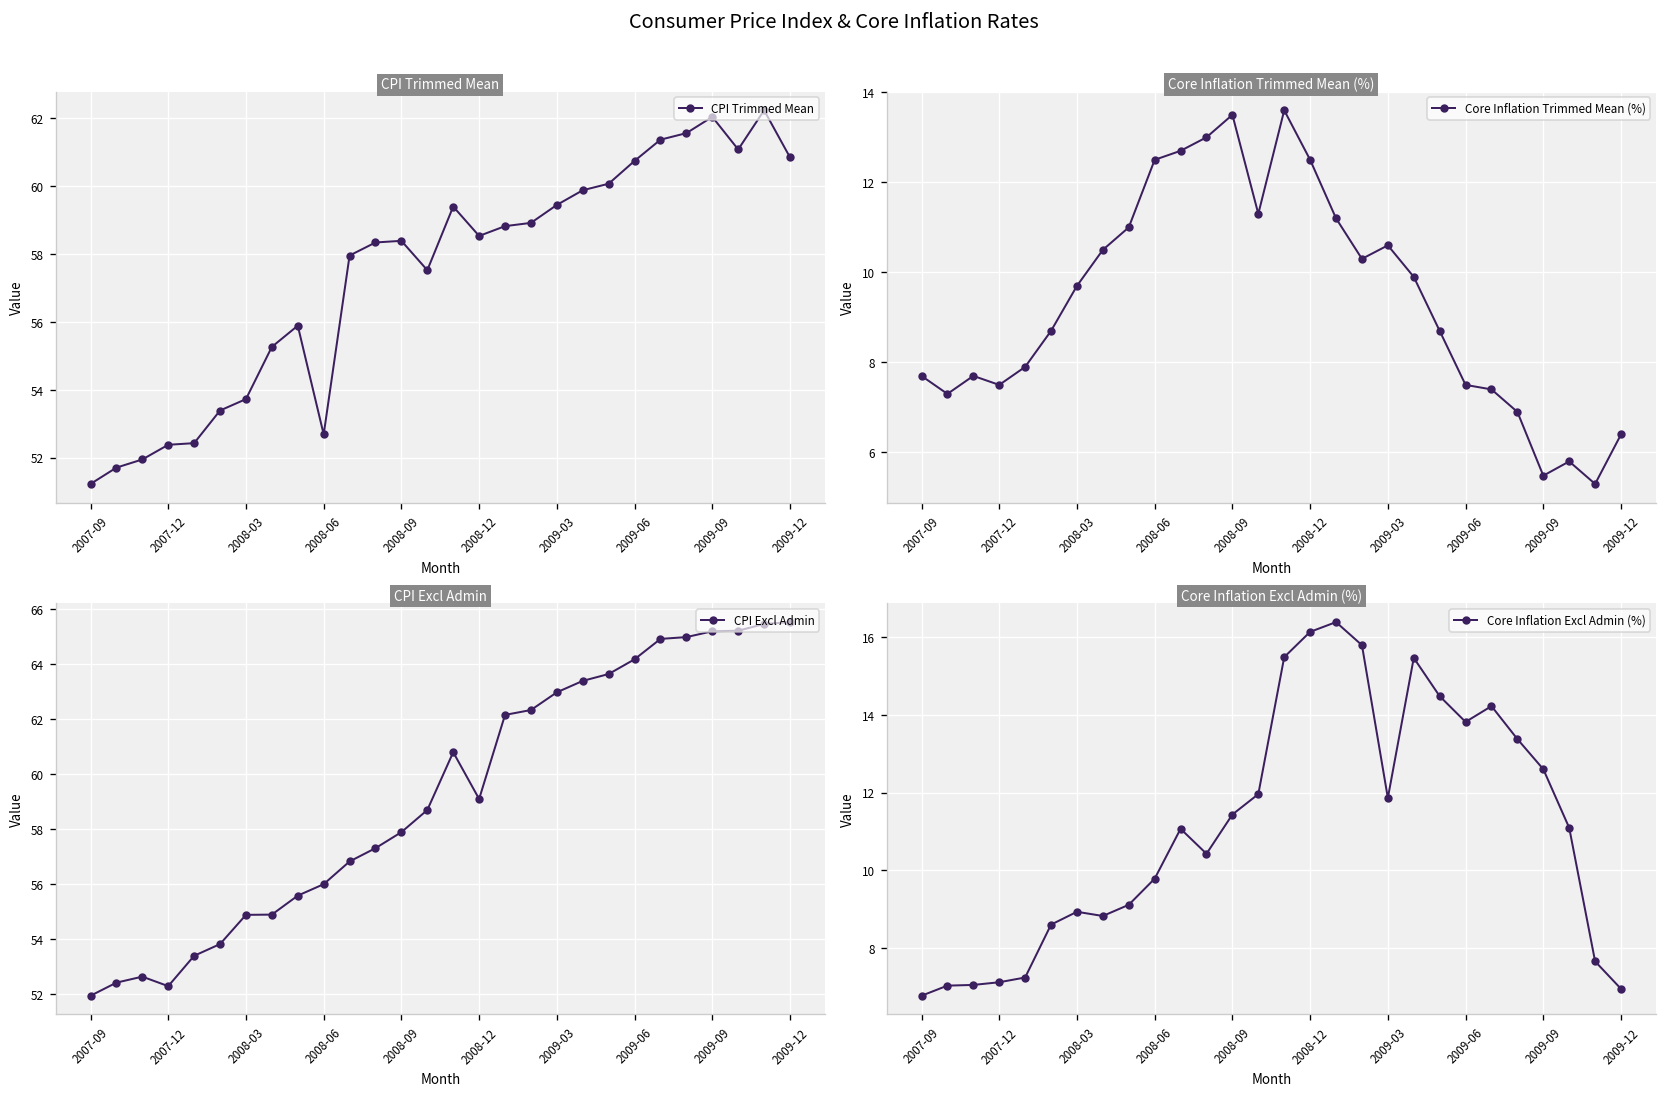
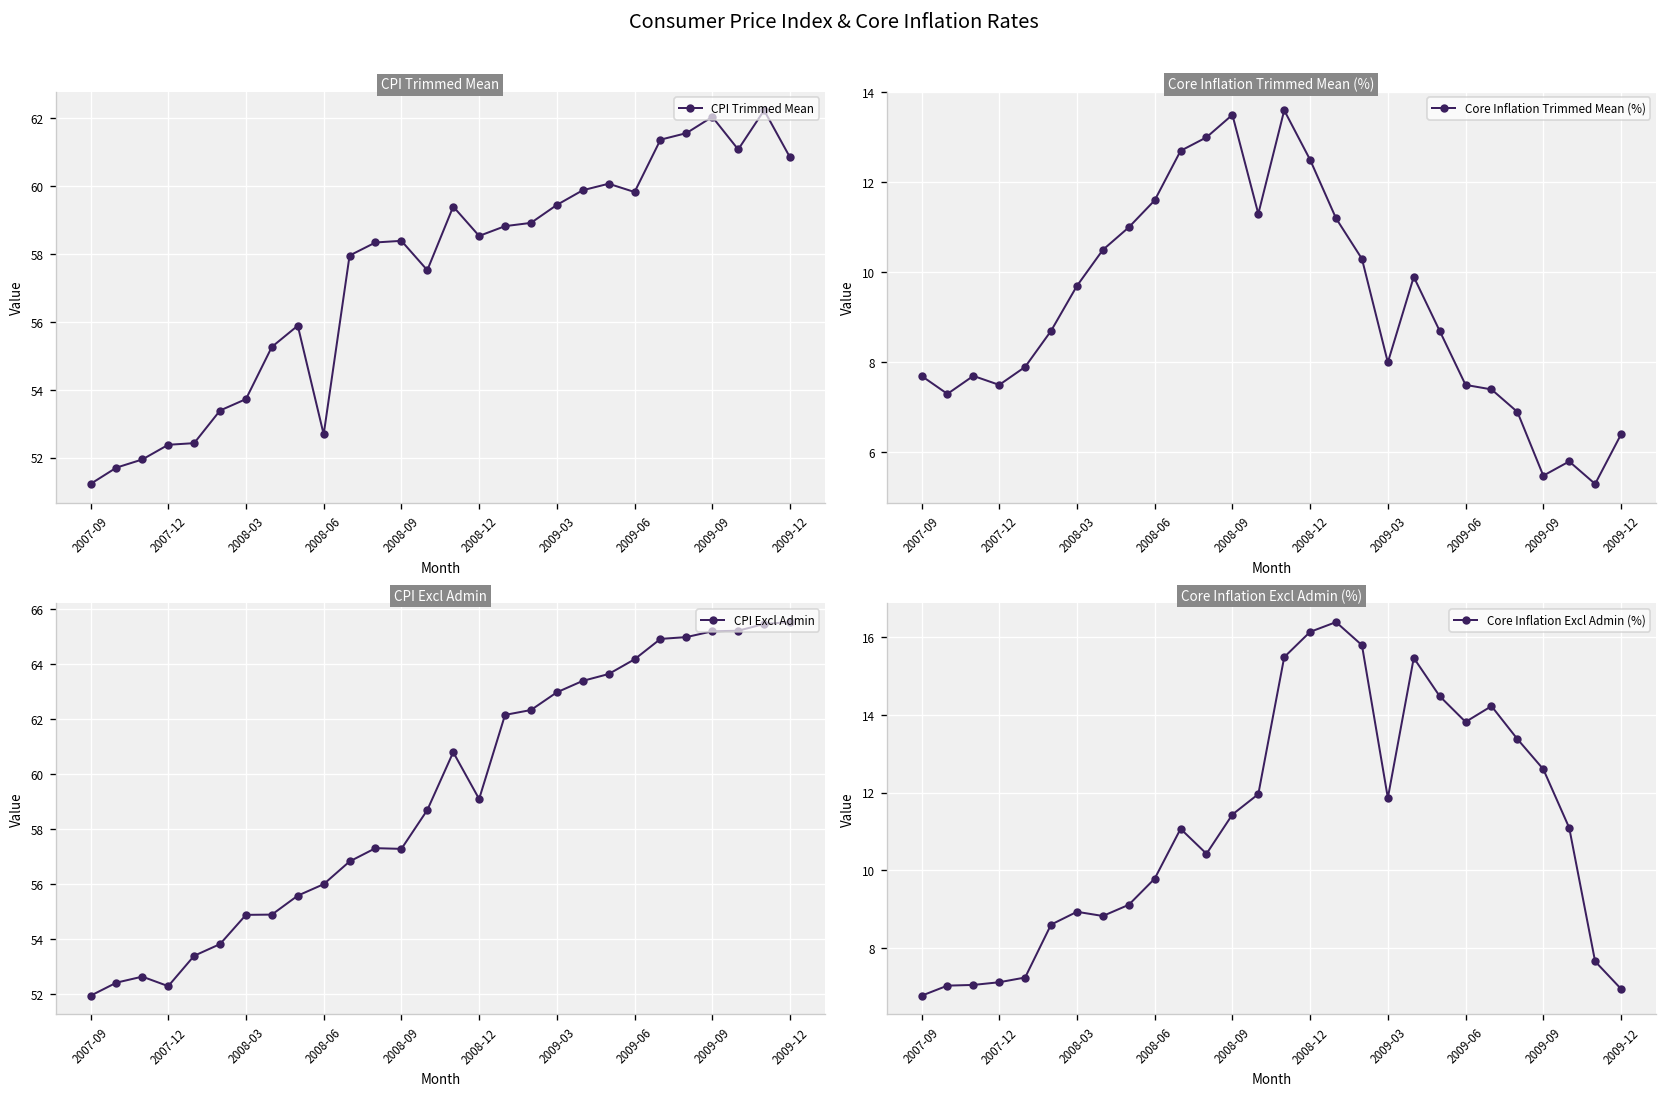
  {
    "CPI Trimmed Mean": {
      "2007-09": 51.2,
      "2007-12": 52.4,
      "2008-03": 53.7,
      "2008-06": 52.7,
      "2008-09": 58.4,
      "2008-12": 58.5,
      "2009-03": 59.4,
-     "2009-06": 60.7,
+     "2009-06": 59.8,
      "2009-12": 60.8
    },
    "Core Inflation Trimmed Mean (%)": {
      "2007-09": 7.7,
      "2007-12": 7.5,
      "2008-03": 9.7,
-     "2008-06": 12.5,
+     "2008-06": 11.6,
      "2008-09": 13.5,
      "2008-12": 12.5,
-     "2009-03": 10.6,
+     "2009-03": 8.0,
      "2009-06": 7.5,
      "2009-09": 5.5,
      "2009-12": 6.4
    },
    "CPI Excl Admin": {
      "2007-09": 52.0,
      "2007-12": 52.3,
      "2008-03": 54.9,
      "2008-06": 56.0,
-     "2008-09": 57.9,
+     "2008-09": 57.3,
      "2008-12": 59.1,
      "2009-03": 63.0,
      "2009-06": 64.2,
      "2009-09": 65.2
    },
    "Core Inflation Excl Admin (%)": {
      "2007-09": 6.8,
      "2007-12": 7.1,
      "2008-03": 8.9,
      "2008-06": 9.8,
      "2008-09": 11.4,
      "2008-12": 16.1,
      "2009-03": 11.9,
      "2009-06": 13.8,
      "2009-09": 12.6,
      "2009-12": 7.0
    }
  }
